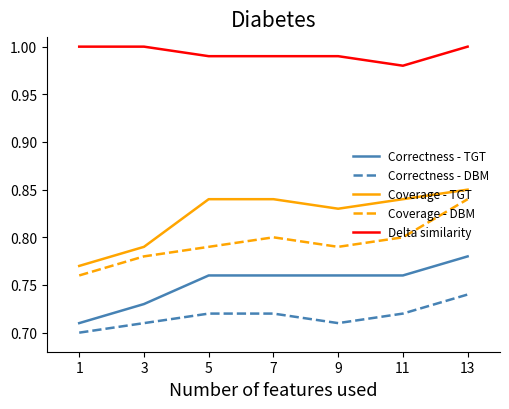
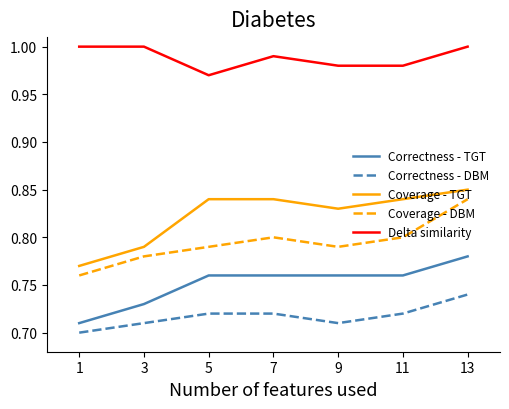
  {
    "Delta similarity": {
      "1": 1.00,
      "3": 1.00,
-     "5": 0.99,
+     "5": 0.97,
      "7": 0.99,
-     "9": 0.99,
+     "9": 0.98,
      "11": 0.98,
      "13": 1.00
    }
  }
